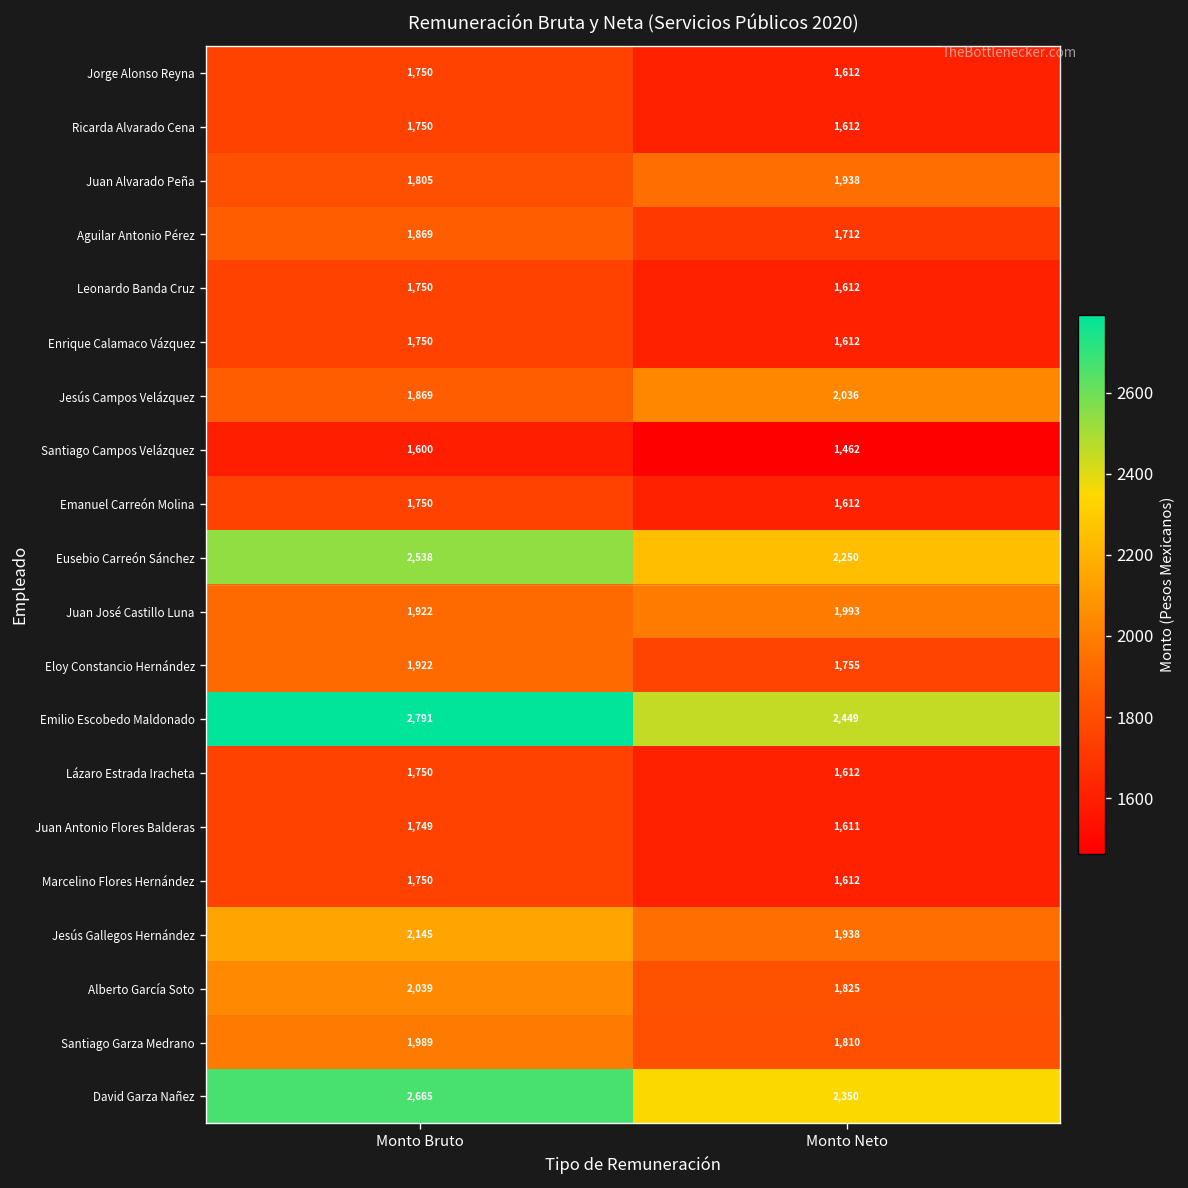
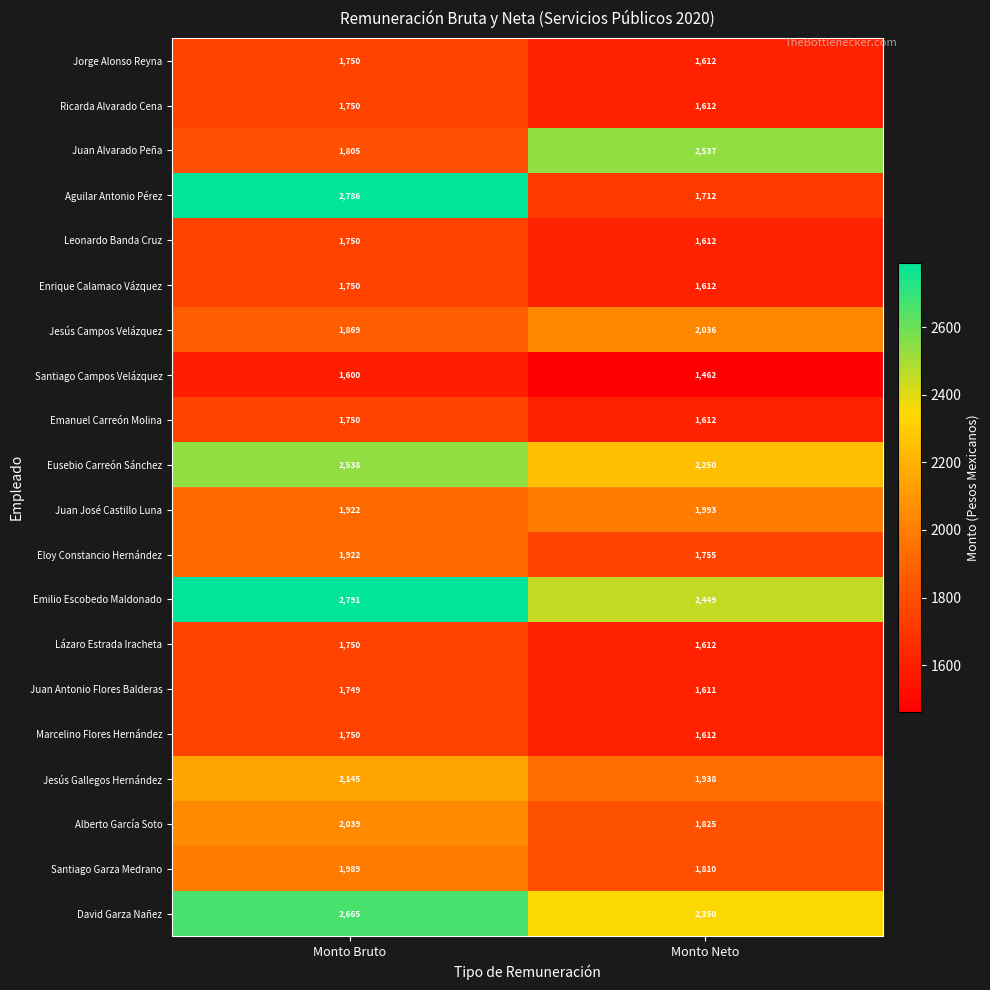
  {
    "Jorge Alonso Reyna": {
      "Monto Bruto": "1,750"
    },
    "Ricarda Alvarado Cena": {
      "Monto Bruto": "1,750",
      "Monto Neto": "1,612"
    },
    "Juan Alvarado Peña": {
      "Monto Bruto": "1,805",
-     "Monto Neto": "1,938"
+     "Monto Neto": "2,537"
    },
    "Aguilar Antonio Pérez": {
-     "Monto Bruto": "1,869",
+     "Monto Bruto": "2,786",
      "Monto Neto": "1,712"
    },
    "Leonardo Banda Cruz": {
      "Monto Bruto": "1,750",
      "Monto Neto": "1,612"
    },
    "Enrique Calamaco Vázquez": {
      "Monto Bruto": "1,750",
      "Monto Neto": "1,612"
    },
    "Jesús Campos Velázquez": {
      "Monto Bruto": "1,869",
      "Monto Neto": "2,036"
    },
    "Santiago Campos Velázquez": {
      "Monto Bruto": "1,600",
      "Monto Neto": "1,462"
    },
    "Emanuel Carreón Molina": {
      "Monto Bruto": "1,750",
      "Monto Neto": "1,612"
    },
    "Eusebio Carreón Sánchez": {
      "Monto Bruto": "2,538",
      "Monto Neto": "2,250"
    },
    "Juan José Castillo Luna": {
      "Monto Bruto": "1,922",
      "Monto Neto": "1,993"
    },
    "Eloy Constancio Hernández": {
      "Monto Bruto": "1,922",
      "Monto Neto": "1,755"
    },
    "Emilio Escobedo Maldonado": {
      "Monto Bruto": "2,791",
      "Monto Neto": "2,449"
    },
    "Lázaro Estrada Iracheta": {
      "Monto Bruto": "1,750",
      "Monto Neto": "1,612"
    },
    "Juan Antonio Flores Balderas": {
      "Monto Bruto": "1,749",
      "Monto Neto": "1,611"
    },
    "Marcelino Flores Hernández": {
      "Monto Bruto": "1,750",
      "Monto Neto": "1,612"
    },
    "Jesús Gallegos Hernández": {
      "Monto Bruto": "2,145",
      "Monto Neto": "1,938"
    },
    "Alberto García Soto": {
      "Monto Bruto": "2,039",
      "Monto Neto": "1,825"
    },
    "Santiago Garza Medrano": {
      "Monto Bruto": "1,989",
      "Monto Neto": "1,810"
    },
    "David Garza Nañez": {
      "Monto Bruto": "2,665",
      "Monto Neto": "2,350"
    }
  }
